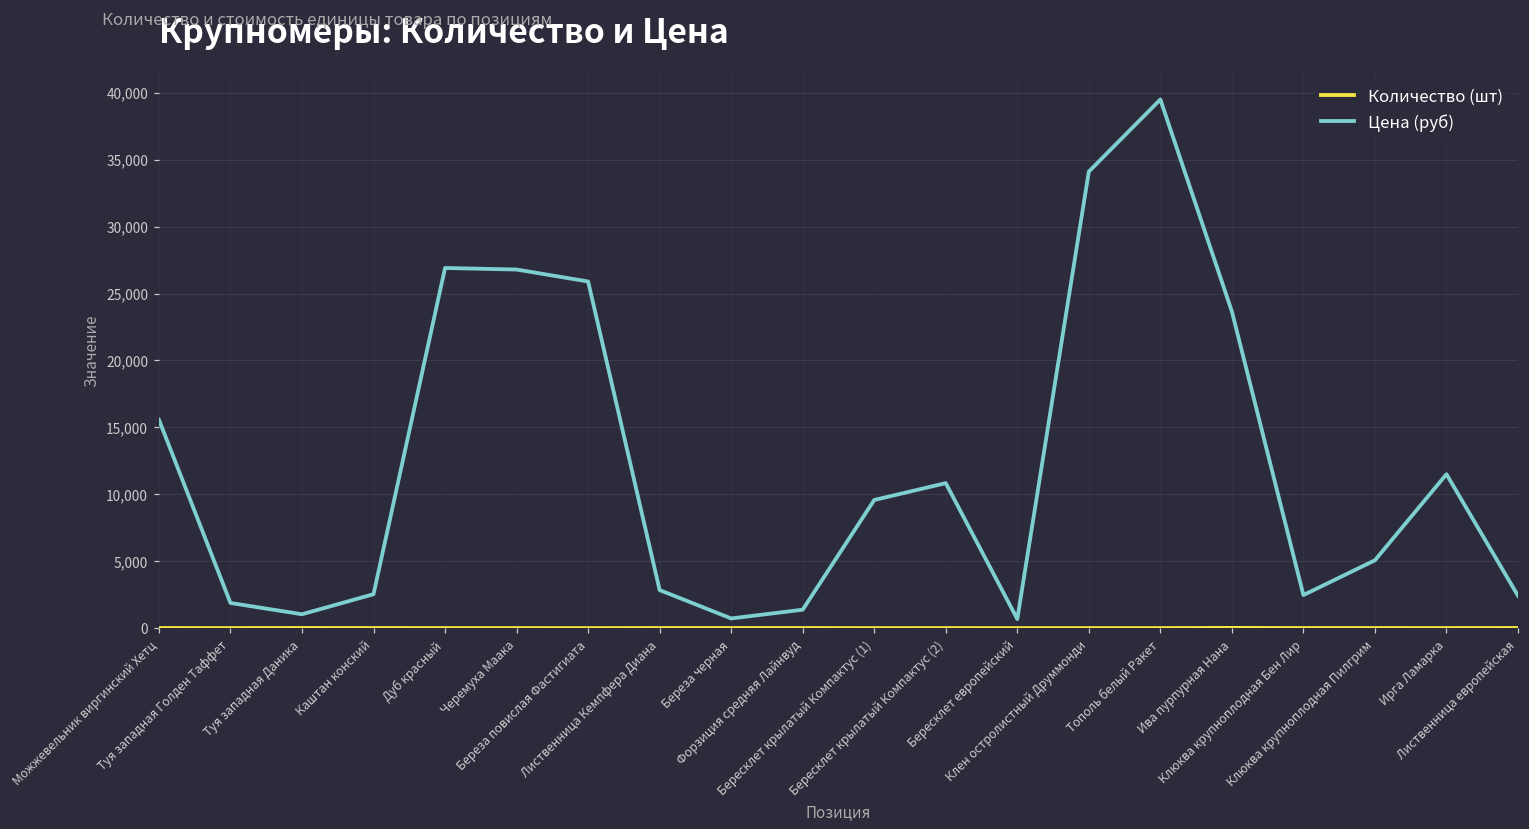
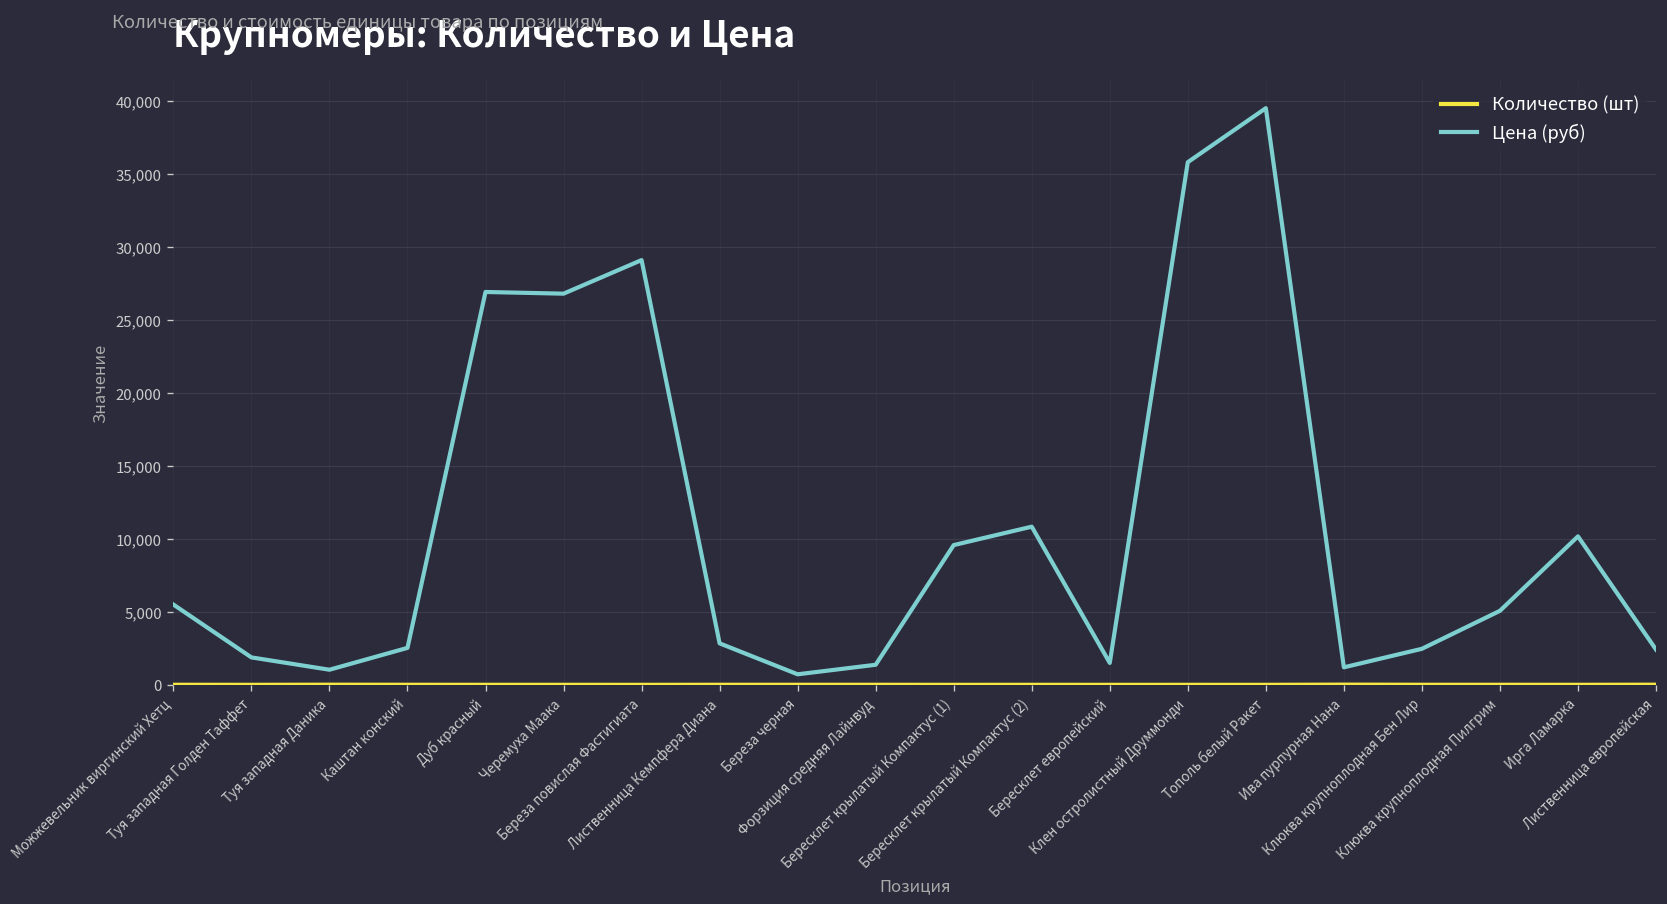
  {
    "Количество (шт)": {
      "Можжевельник виргинский Хетц": "0",
      "Туя западная Голден Таффет": "0",
      "Туя западная Даника": "0",
      "Каштан конский": "0",
      "Дуб красный": "0",
      "Черемуха Маака": "0",
      "Береза повислая Фастигиата": "0",
      "Лиственница Кемпфера Диана": "0",
      "Береза черная": "0",
      "Форзиция средняя Лайнвуд": "0",
      "Бересклет крылатый Компактус (1)": "0",
      "Бересклет крылатый Компактус (2)": "0",
      "Бересклет европейский": "0",
      "Клен остролистный Друммонди": "0",
      "Тополь белый Ракет": "0",
      "Ива пурпурная Нана": "0",
      "Клюква крупноплодная Бен Лир": "0",
      "Клюква крупноплодная Пилгрим": "0",
      "Ирга Ламарка": "0",
      "Лиственница европейская": "0"
    },
    "Цена (руб)": {
-     "Можжевельник виргинский Хетц": "15,600",
+     "Можжевельник виргинский Хетц": "5,500",
      "Туя западная Голден Таффет": "1,900",
      "Туя западная Даника": "1,000",
      "Каштан конский": "2,500",
      "Дуб красный": "26,900",
      "Черемуха Маака": "26,800",
-     "Береза повислая Фастигиата": "25,900",
+     "Береза повислая Фастигиата": "29,100",
      "Лиственница Кемпфера Диана": "2,800",
      "Береза черная": "700",
      "Форзиция средняя Лайнвуд": "1,400",
      "Бересклет крылатый Компактус (1)": "9,600",
      "Бересклет крылатый Компактус (2)": "10,800",
-     "Бересклет европейский": "700",
-     "Клен остролистный Друммонди": "34,100",
+     "Бересклет европейский": "1,500",
+     "Клен остролистный Друммонди": "35,800",
      "Тополь белый Ракет": "39,500",
-     "Ива пурпурная Нана": "23,700",
+     "Ива пурпурная Нана": "1,200",
      "Клюква крупноплодная Бен Лир": "2,500",
      "Клюква крупноплодная Пилгрим": "5,100",
-     "Ирга Ламарка": "11,500",
+     "Ирга Ламарка": "10,200",
      "Лиственница европейская": "2,400"
    }
  }
